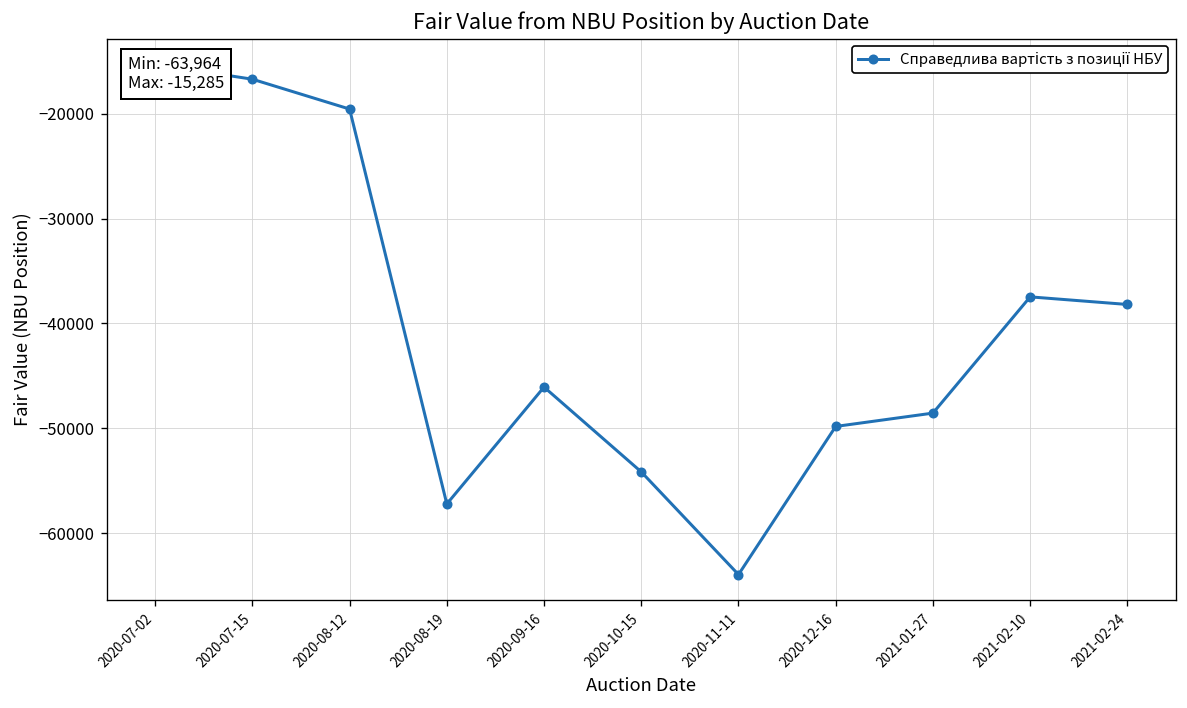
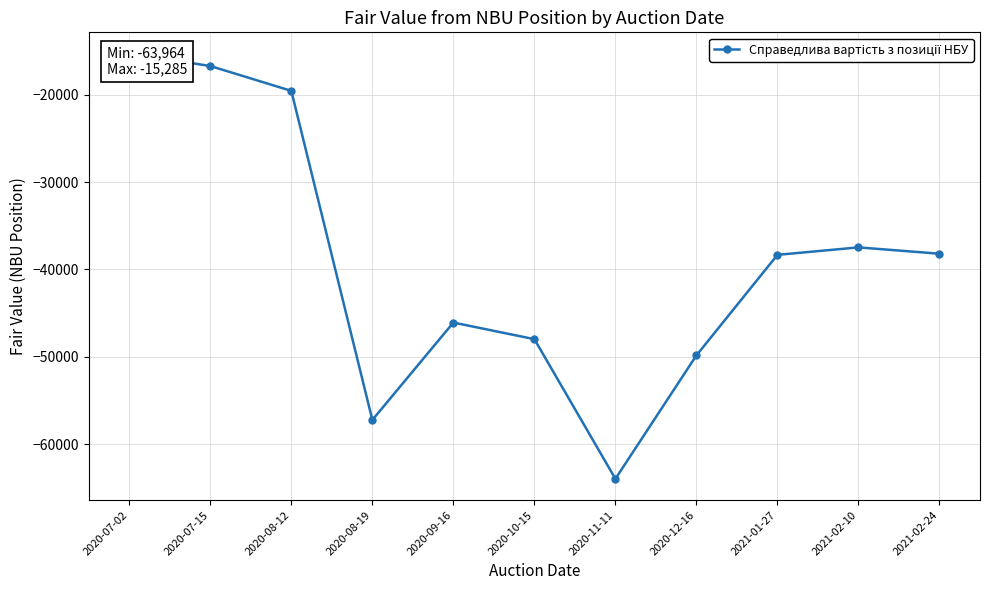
  {
    "2020-07-15": -17000,
    "2020-08-12": -20000,
    "2020-08-19": -57000,
    "2020-09-16": -46000,
-   "2020-10-15": -54000,
+   "2020-10-15": -48000,
    "2020-11-11": -64000,
    "2020-12-16": -50000,
-   "2021-01-27": -49000,
+   "2021-01-27": -38000,
    "2021-02-10": -37000,
    "2021-02-24": -38000
  }
